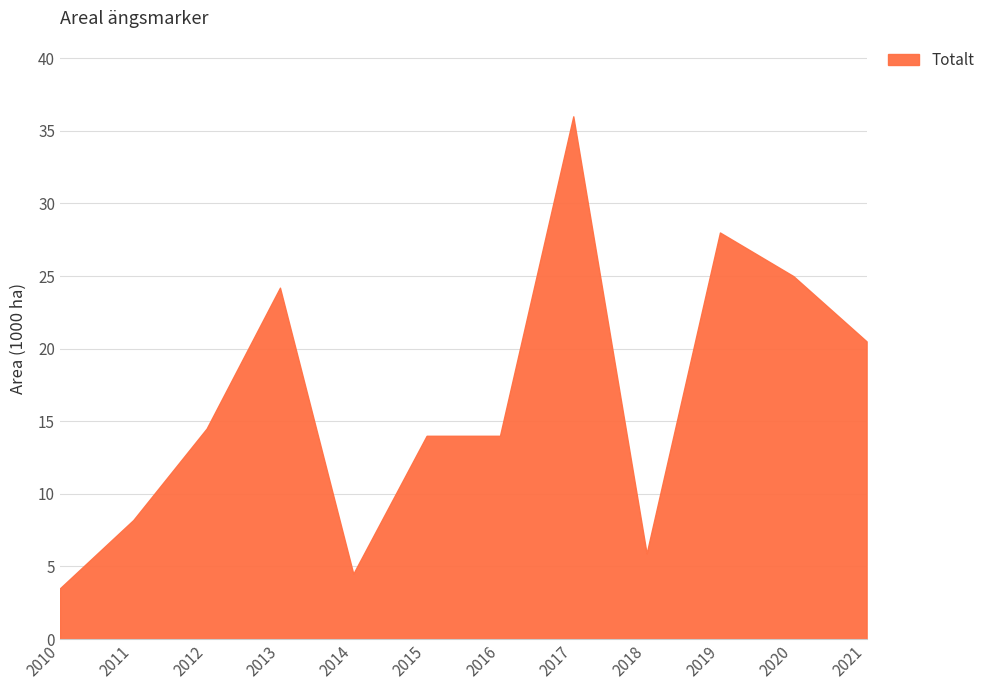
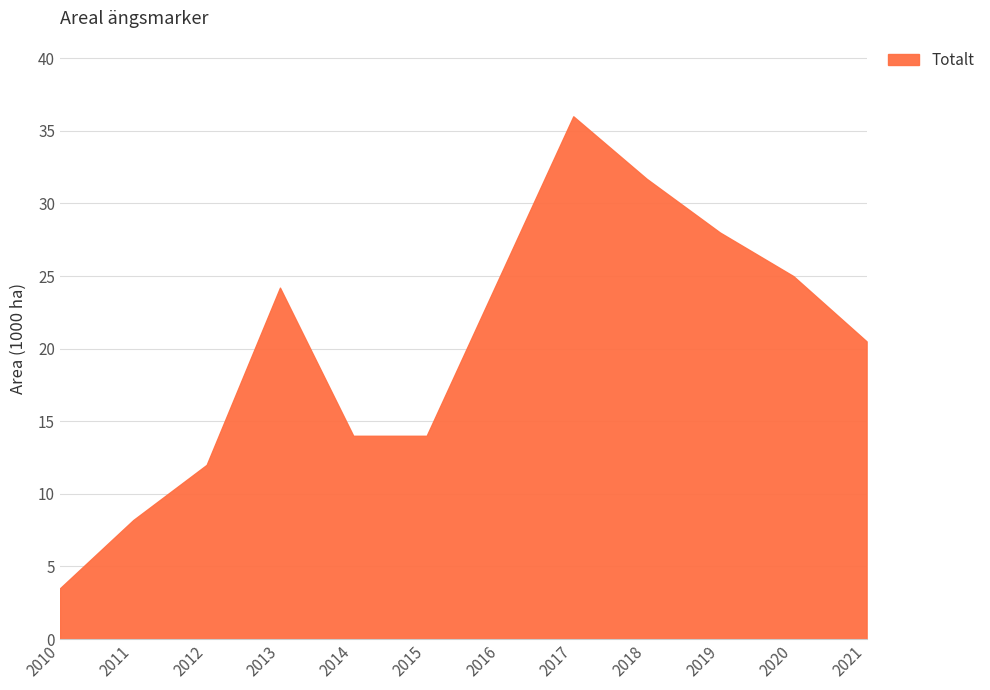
  {
    "2010": 3.5,
    "2011": 8.2,
-   "2012": 14.5,
+   "2012": 12.0,
    "2013": 24.2,
-   "2014": 4.5,
+   "2014": 14.0,
    "2015": 14.0,
-   "2016": 14,
+   "2016": 25,
    "2017": 36.0,
-   "2018": 5.9,
+   "2018": 31.7,
    "2019": 28.0,
    "2020": 25.0,
    "2021": 20.5
  }
